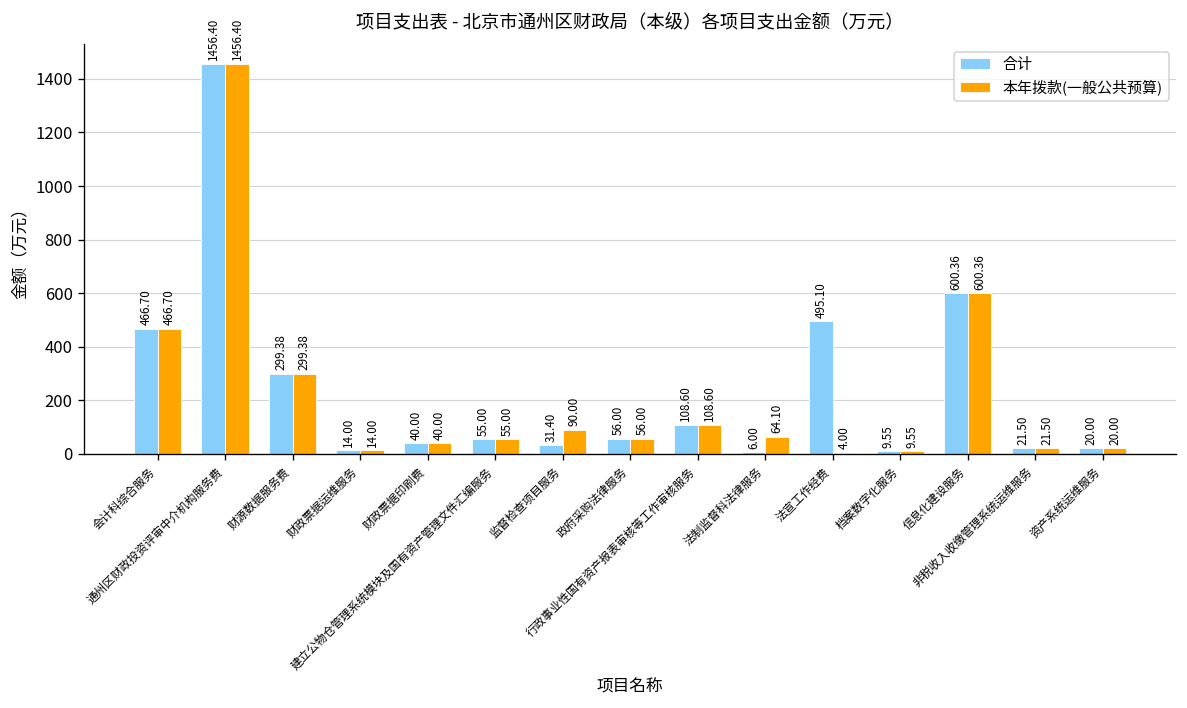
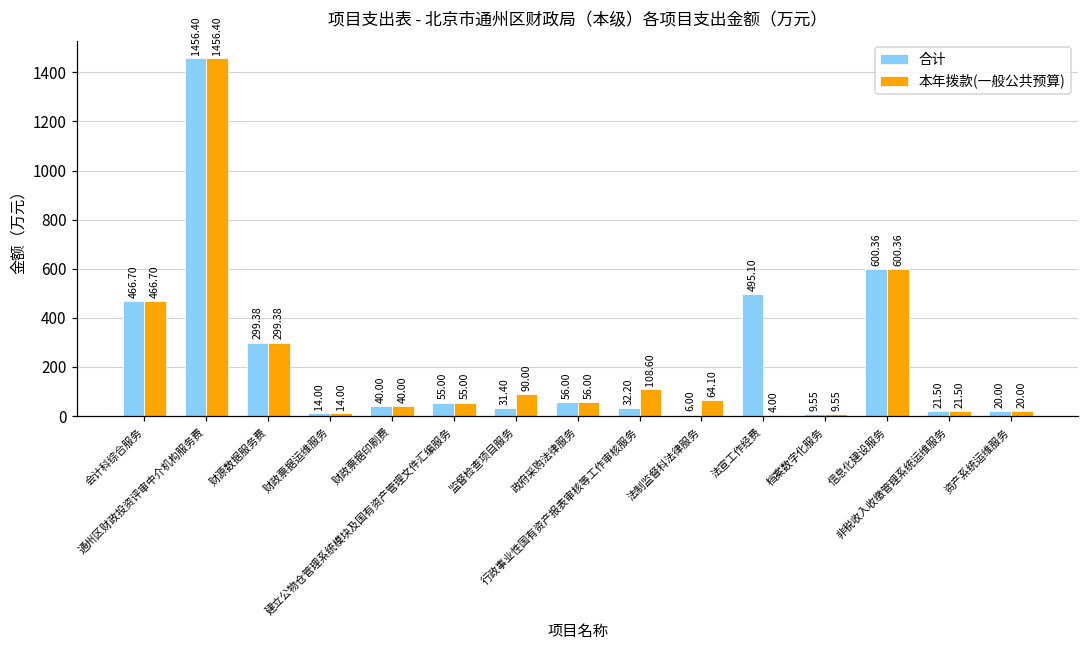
  {
    "合计": {
      "会计科综合服务": 466.70,
      "通州区财政投资评审中介机构服务费": 1456.40,
      "财源数据服务费": 299.38,
      "财政票据运维服务": 14.00,
      "财政票据印刷费": 40.00,
      "建立公物仓管理系统模块及国有资产管理文件汇编服务": 55.00,
      "监督检查项目服务": 31.40,
      "政府采购法律服务": 56.00,
-     "行政事业性国有资产报表审核等工作审核服务": 108.60,
+     "行政事业性国有资产报表审核等工作审核服务": 32.20,
      "法制监督科法律服务": 6.00,
      "法宣工作经费": 495.10,
      "档案数字化服务": 9.55,
      "信息化建设服务": 600.36,
      "非税收入收缴管理系统运维服务": 21.50,
      "资产系统运维服务": 20.00
    },
    "本年拨款(一般公共预算)": {
      "会计科综合服务": 466.70,
      "通州区财政投资评审中介机构服务费": 1456.40,
      "财源数据服务费": 299.38,
      "财政票据运维服务": 14.00,
      "财政票据印刷费": 40.00,
      "建立公物仓管理系统模块及国有资产管理文件汇编服务": 55.00,
      "监督检查项目服务": 90.00,
      "政府采购法律服务": 56.00,
      "行政事业性国有资产报表审核等工作审核服务": 108.60,
      "法制监督科法律服务": 64.10,
      "法宣工作经费": 4.00,
      "档案数字化服务": 9.55,
      "信息化建设服务": 600.36,
      "非税收入收缴管理系统运维服务": 21.50,
      "资产系统运维服务": 20.00
    }
  }
